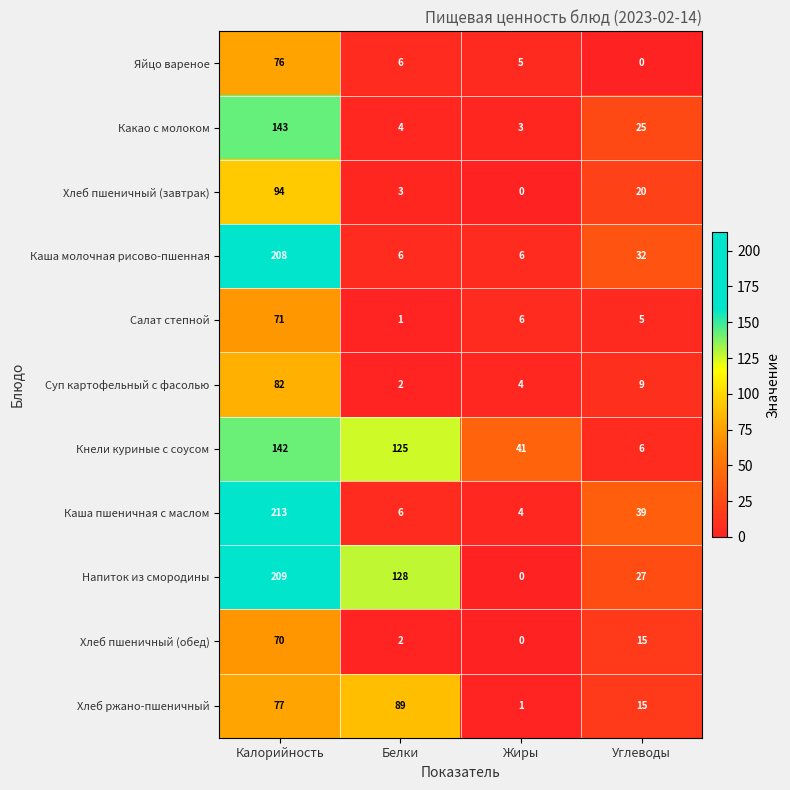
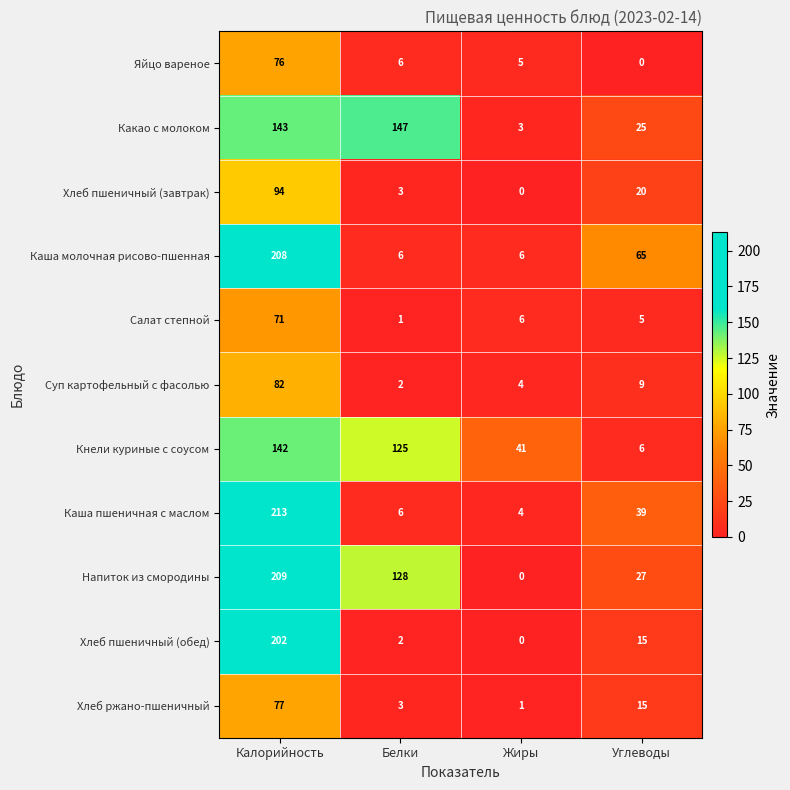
  {
    "Яйцо вареное": {
      "Калорийность": 76,
      "Белки": 6,
      "Жиры": 5,
      "Углеводы": 0
    },
    "Какао с молоком": {
      "Калорийность": 143,
-     "Белки": 4,
+     "Белки": 147,
      "Жиры": 3,
      "Углеводы": 25
    },
    "Хлеб пшеничный (завтрак)": {
      "Калорийность": 94,
      "Белки": 3,
      "Жиры": 0,
      "Углеводы": 20
    },
    "Каша молочная рисово-пшенная": {
      "Калорийность": 208,
      "Белки": 6,
      "Жиры": 6,
-     "Углеводы": 32
+     "Углеводы": 65
    },
    "Салат степной": {
      "Калорийность": 71,
      "Белки": 1,
      "Жиры": 6,
      "Углеводы": 5
    },
    "Суп картофельный с фасолью": {
      "Калорийность": 82,
      "Белки": 2,
      "Жиры": 4,
      "Углеводы": 9
    },
    "Кнели куриные с соусом": {
      "Калорийность": 142,
      "Белки": 125,
      "Жиры": 41,
      "Углеводы": 6
    },
    "Каша пшеничная с маслом": {
      "Калорийность": 213,
      "Белки": 6,
      "Жиры": 4,
      "Углеводы": 39
    },
    "Напиток из смородины": {
      "Калорийность": 209,
      "Белки": 128,
      "Жиры": 0,
      "Углеводы": 27
    },
    "Хлеб пшеничный (обед)": {
-     "Калорийность": 70,
+     "Калорийность": 202,
      "Белки": 2,
      "Жиры": 0,
      "Углеводы": 15
    },
    "Хлеб ржано-пшеничный": {
      "Калорийность": 77,
-     "Белки": 89,
+     "Белки": 3,
      "Жиры": 1,
      "Углеводы": 15
    }
  }
